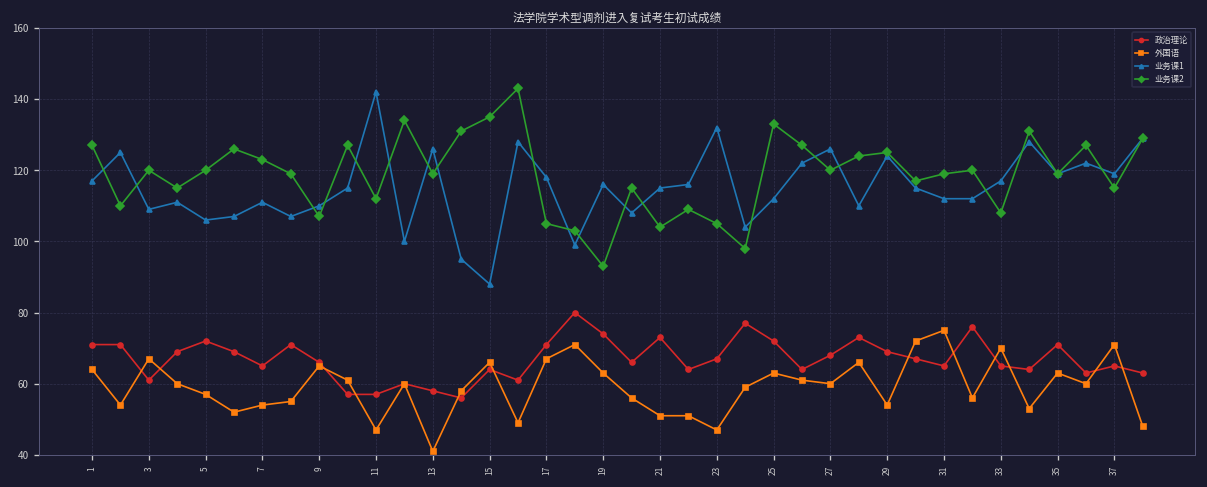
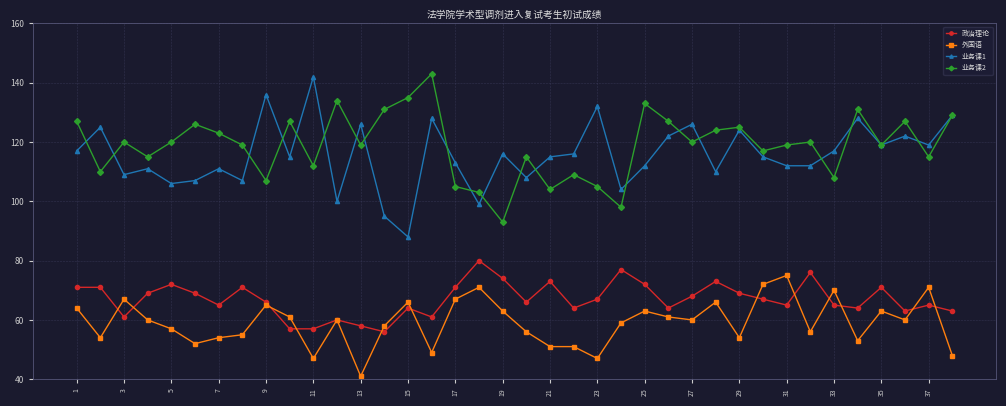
  {
    "政治理论": {
      "1": 71,
      "3": 61,
      "5": 72,
      "7": 65,
      "9": 66,
      "11": 57,
      "13": 58,
      "15": 64,
      "17": 71,
      "19": 74,
      "21": 73,
      "23": 67,
      "25": 72,
      "27": 68,
      "29": 69,
      "31": 65,
      "33": 65,
      "35": 71,
      "37": 65
    },
    "外国语": {
      "1": 64,
      "3": 67,
      "5": 57,
      "7": 54,
      "9": 65,
      "11": 47,
      "13": 41,
      "15": 66,
      "17": 67,
      "19": 63,
      "21": 51,
      "23": 47,
      "25": 63,
      "27": 60,
      "29": 54,
      "31": 75,
      "33": 70,
      "35": 63,
      "37": 71
    },
    "业务课1": {
      "1": 117,
      "3": 109,
      "5": 106,
      "7": 111,
-     "9": 110,
+     "9": 136,
      "11": 142,
      "13": 126,
      "15": 88,
-     "17": 118,
+     "17": 113,
      "19": 116,
      "21": 115,
      "23": 132,
      "25": 112,
      "27": 126,
      "29": 124,
      "31": 112,
      "33": 117,
      "37": 119
    },
    "业务课2": {
      "1": 127,
      "3": 120,
      "5": 120,
      "7": 123,
      "9": 107,
      "11": 112,
      "13": 119,
      "15": 135,
      "17": 105,
      "19": 93,
      "21": 104,
      "23": 105,
      "25": 133,
      "27": 120,
      "29": 125,
      "31": 119,
      "33": 108,
      "37": 115
    }
  }
